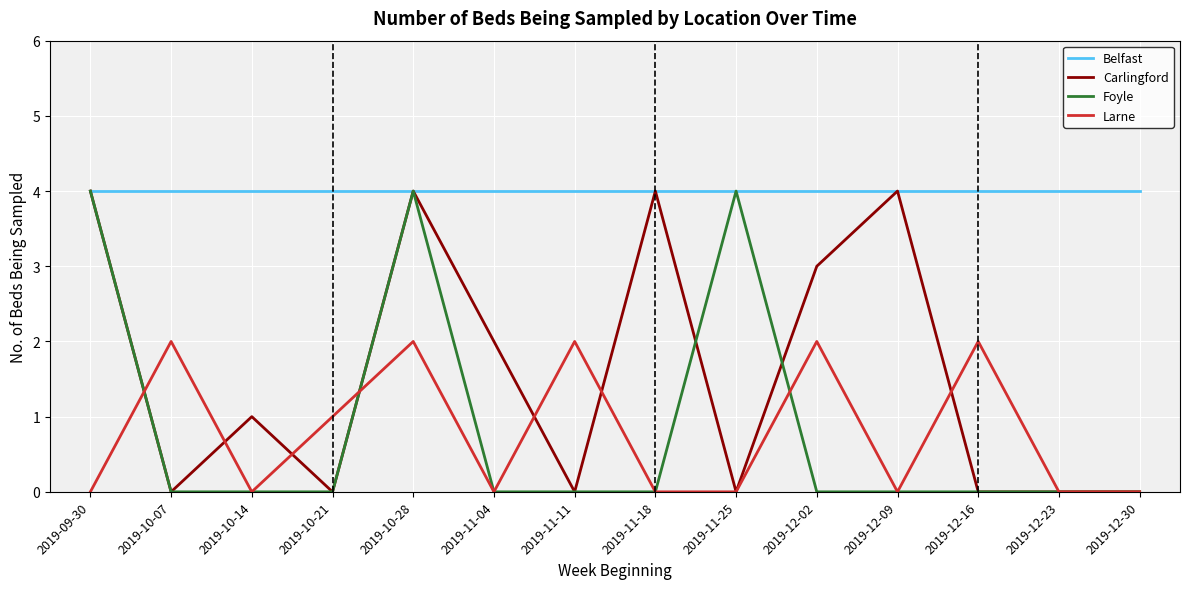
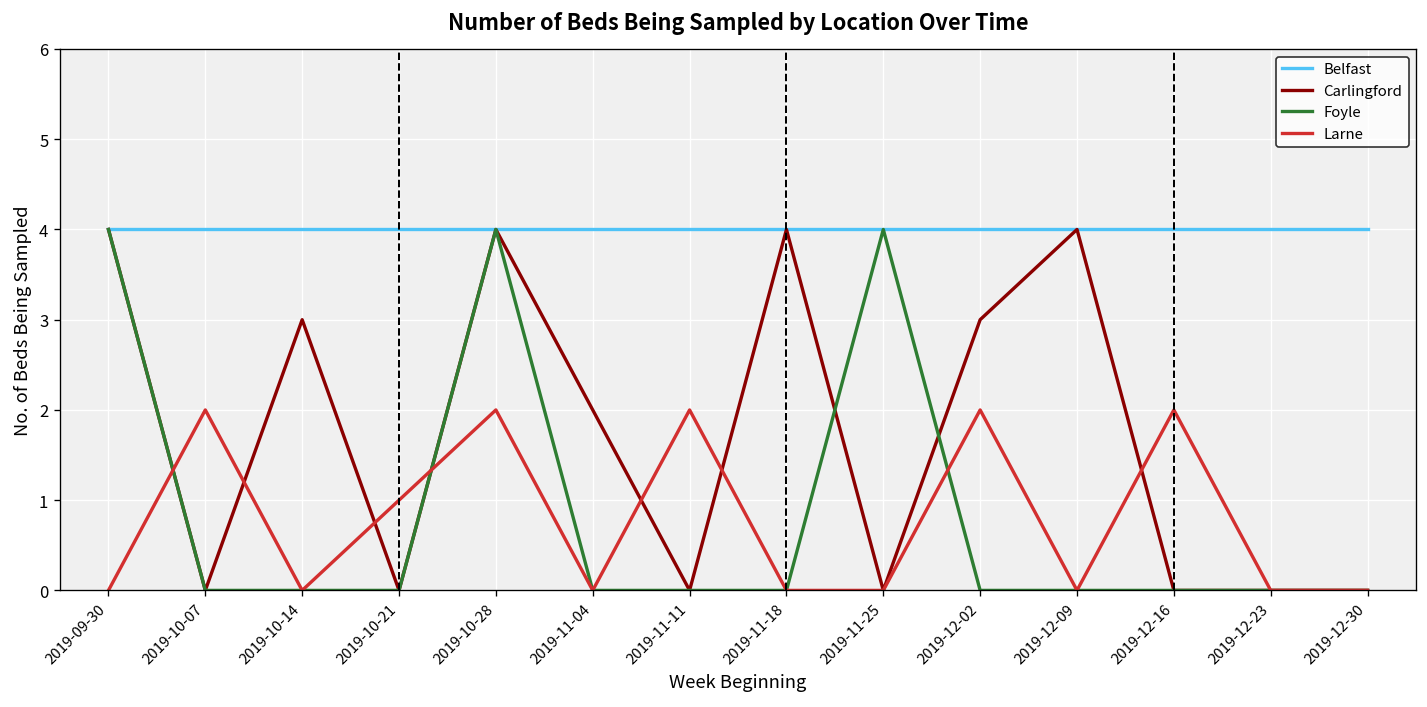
  {
    "Belfast": {
      "2019-10-07": 4,
      "2019-10-14": 4,
      "2019-10-21": 4,
      "2019-11-04": 4,
      "2019-11-11": 4,
      "2019-12-02": 4,
      "2019-12-16": 4,
      "2019-12-23": 4,
      "2019-12-30": 4
    },
    "Carlingford": {
-     "2019-10-14": 1,
+     "2019-10-14": 3,
      "2019-11-04": 2,
      "2019-12-02": 3
    },
    "Foyle": {
      "2019-12-02": 0
    },
    "Larne": {
      "2019-09-30": 0,
      "2019-10-07": 2,
      "2019-10-21": 1,
      "2019-10-28": 2,
      "2019-11-11": 2,
      "2019-12-02": 2,
      "2019-12-16": 2
    }
  }
